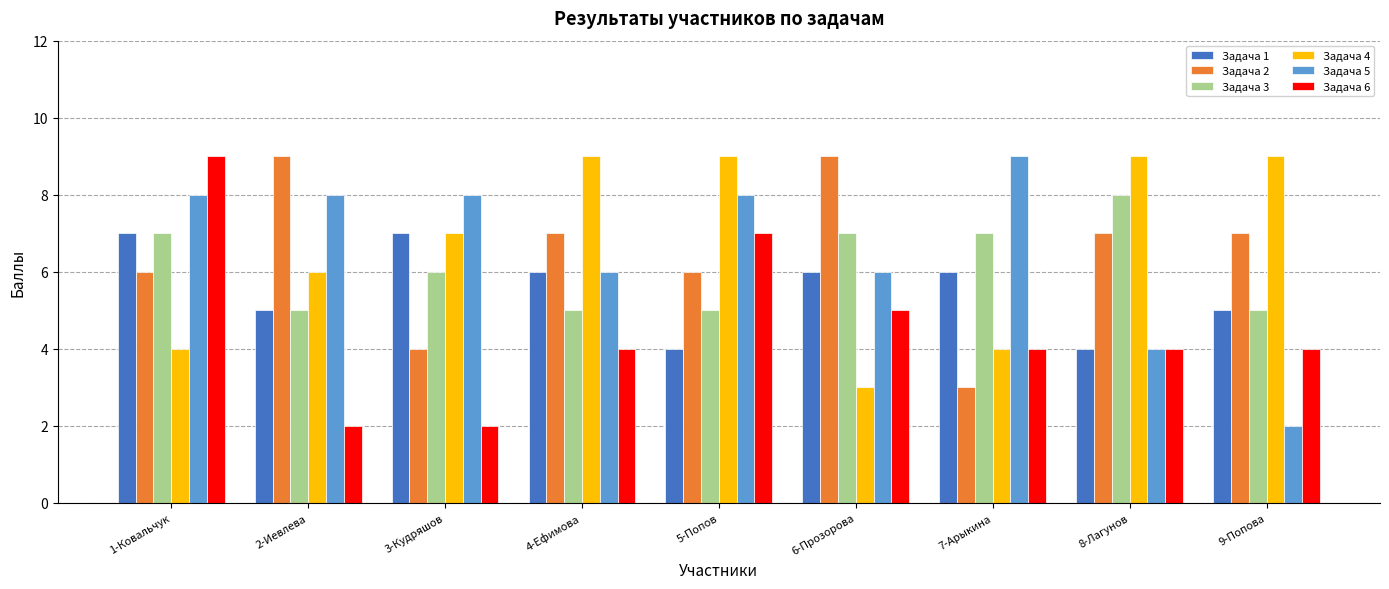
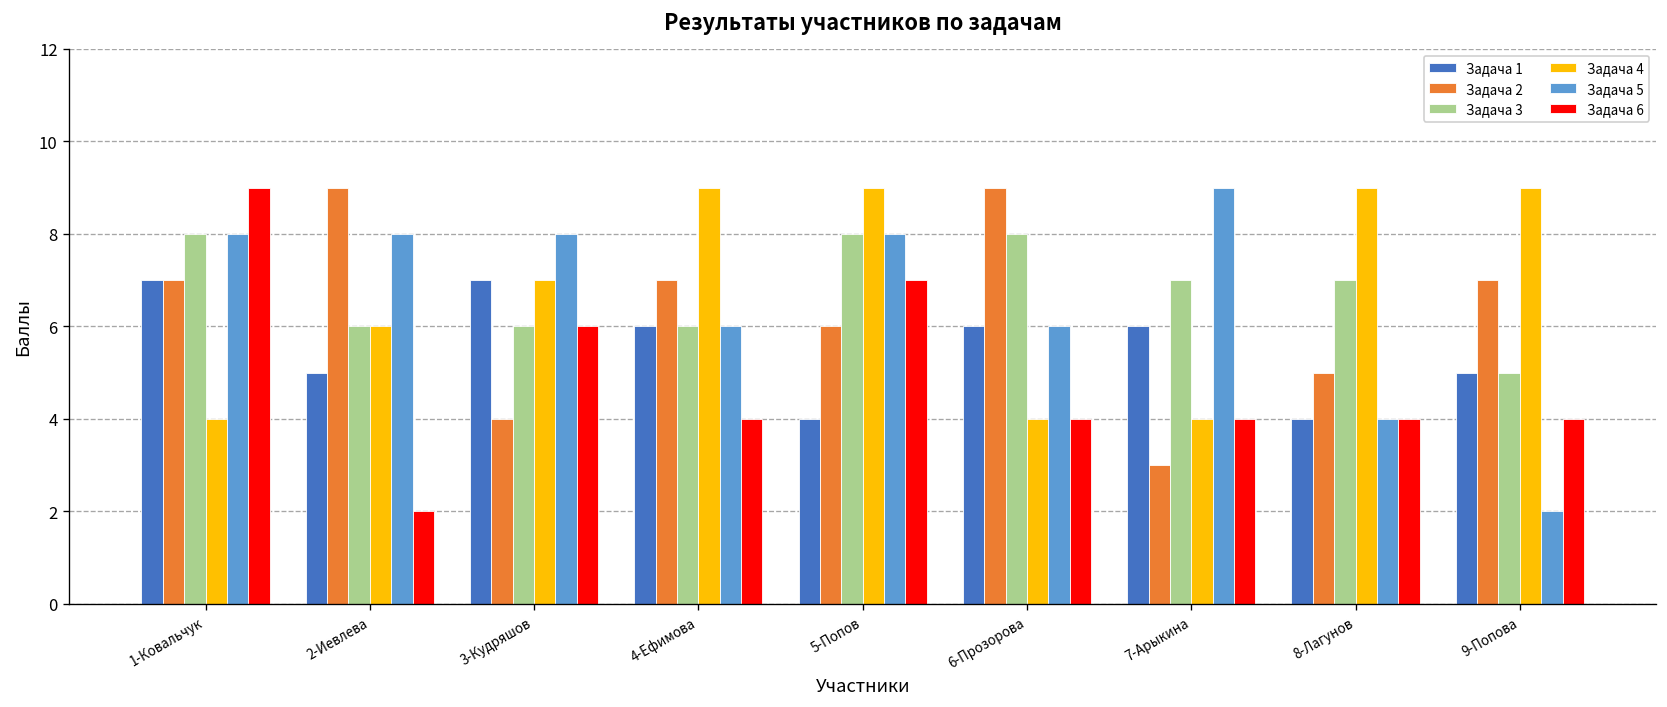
  {
    "Задача 2": {
-     "1-Ковальчук": 6,
+     "1-Ковальчук": 7,
      "2-Иевлева": 9,
      "3-Кудряшов": 4,
      "4-Ефимова": 7,
      "5-Попов": 6,
      "6-Прозорова": 9,
      "7-Арыкина": 3,
-     "8-Лагунов": 7,
+     "8-Лагунов": 5,
      "9-Попова": 7
    },
    "Задача 3": {
-     "1-Ковальчук": 7,
-     "2-Иевлева": 5,
+     "1-Ковальчук": 8,
+     "2-Иевлева": 6,
      "3-Кудряшов": 6,
-     "4-Ефимова": 5,
-     "5-Попов": 5,
-     "6-Прозорова": 7,
+     "4-Ефимова": 6,
+     "5-Попов": 8,
+     "6-Прозорова": 8,
      "7-Арыкина": 7,
-     "8-Лагунов": 8,
+     "8-Лагунов": 7,
      "9-Попова": 5
    },
    "Задача 4": {
      "1-Ковальчук": 4,
      "2-Иевлева": 6,
      "3-Кудряшов": 7,
      "4-Ефимова": 9,
      "5-Попов": 9,
-     "6-Прозорова": 3,
+     "6-Прозорова": 4,
      "7-Арыкина": 4,
      "8-Лагунов": 9,
      "9-Попова": 9
    },
    "Задача 6": {
      "1-Ковальчук": 9,
      "2-Иевлева": 2,
-     "3-Кудряшов": 2,
+     "3-Кудряшов": 6,
      "4-Ефимова": 4,
      "5-Попов": 7,
-     "6-Прозорова": 5,
+     "6-Прозорова": 4,
      "7-Арыкина": 4,
      "8-Лагунов": 4,
      "9-Попова": 4
    }
  }
